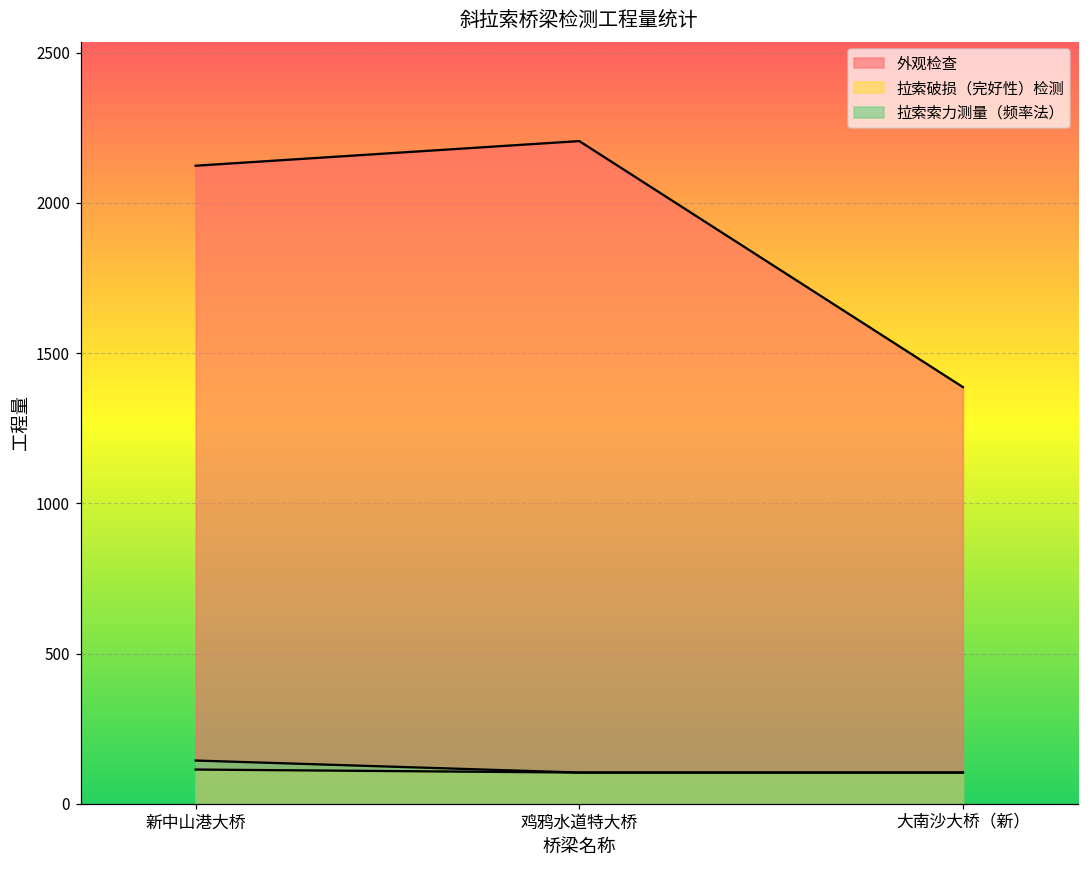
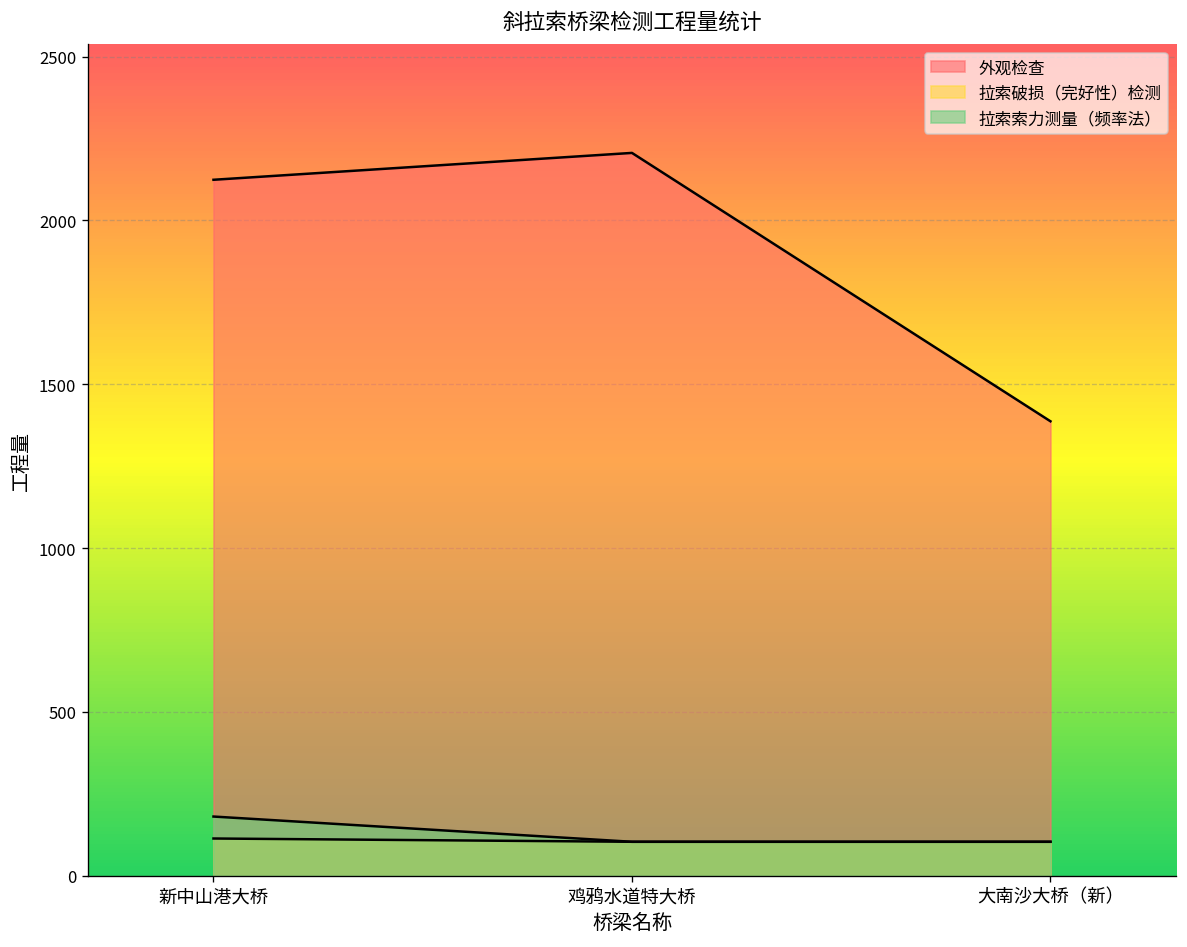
  {
    "外观检查": {
      "新中山港大桥": 2120,
      "鸡鸦水道特大桥": 2210,
      "大南沙大桥（新）": 1390
    },
    "拉索破损（完好性）检测": {
      "新中山港大桥": 110
    },
    "拉索索力测量（频率法）": {
-     "新中山港大桥": 140
+     "新中山港大桥": 180
    }
  }
